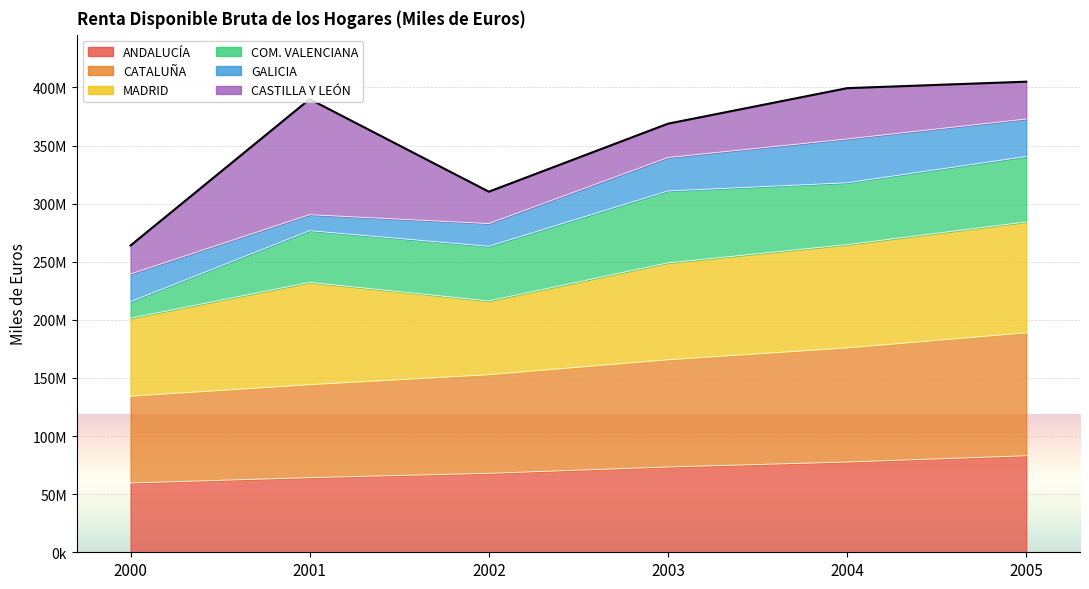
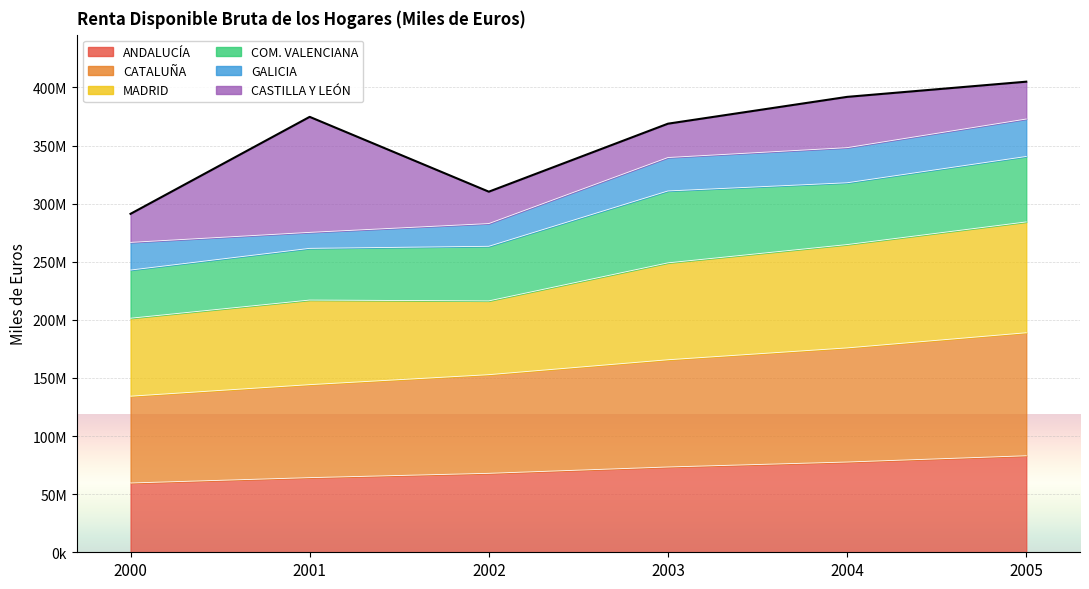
  {
    "MADRID": {
      "2000": 67000000,
-     "2001": 88000000,
+     "2001": 73000000,
      "2002": 63000000,
      "2003": 83000000,
      "2004": 89000000,
      "2005": 95000000
    },
    "COM. VALENCIANA": {
-     "2000": 14000000,
+     "2000": 41000000,
      "2001": 44000000,
      "2002": 47000000,
      "2003": 62000000,
      "2004": 53000000,
      "2005": 56000000
    },
    "GALICIA": {
      "2000": 24000000,
      "2001": 14000000,
      "2002": 20000000,
      "2003": 29000000,
-     "2004": 38000000,
+     "2004": 30000000,
      "2005": 32000000
    },
    "CASTILLA Y LEÓN": {
      "2000": 25000000,
      "2002": 27000000,
      "2003": 29000000,
      "2004": 44000000,
      "2005": 32000000
    }
  }
